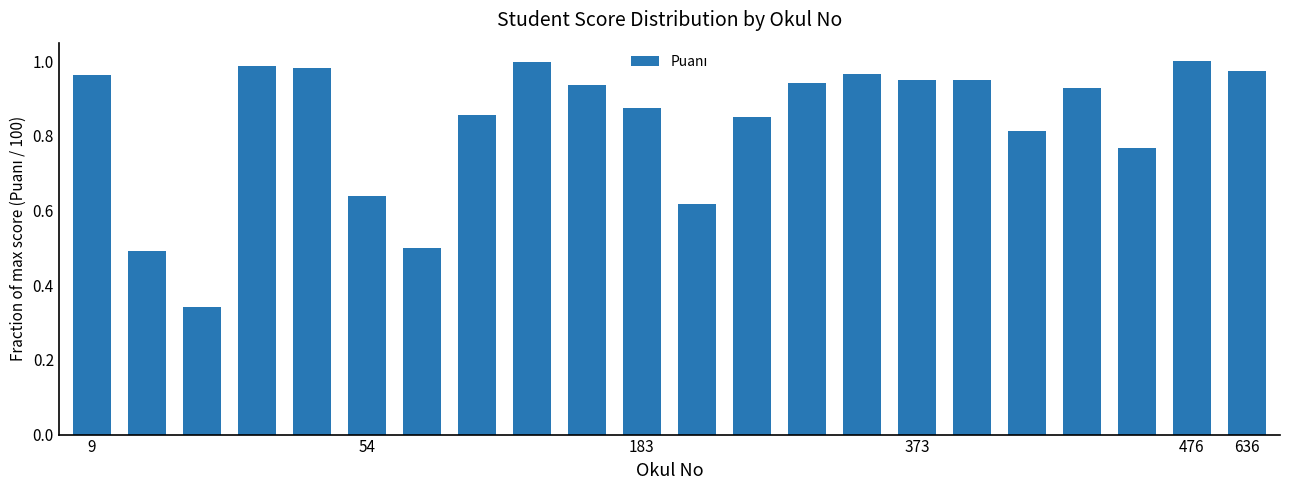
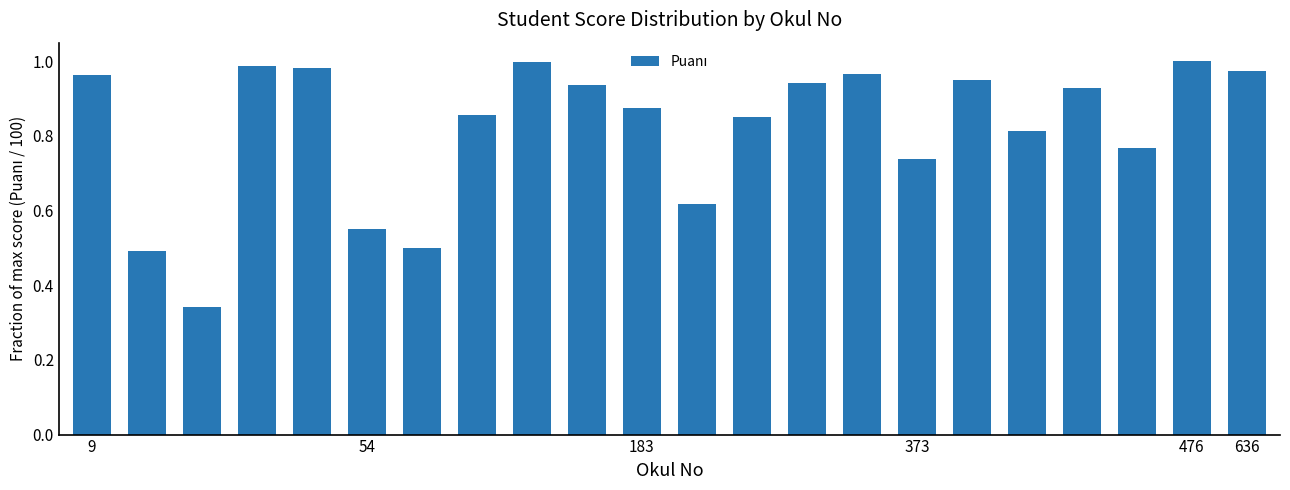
  {
    "9": 0.96,
-   "54": 0.64,
+   "54": 0.55,
    "183": 0.87,
-   "373": 0.95,
+   "373": 0.74,
    "476": 1.00,
    "636": 0.98
  }
